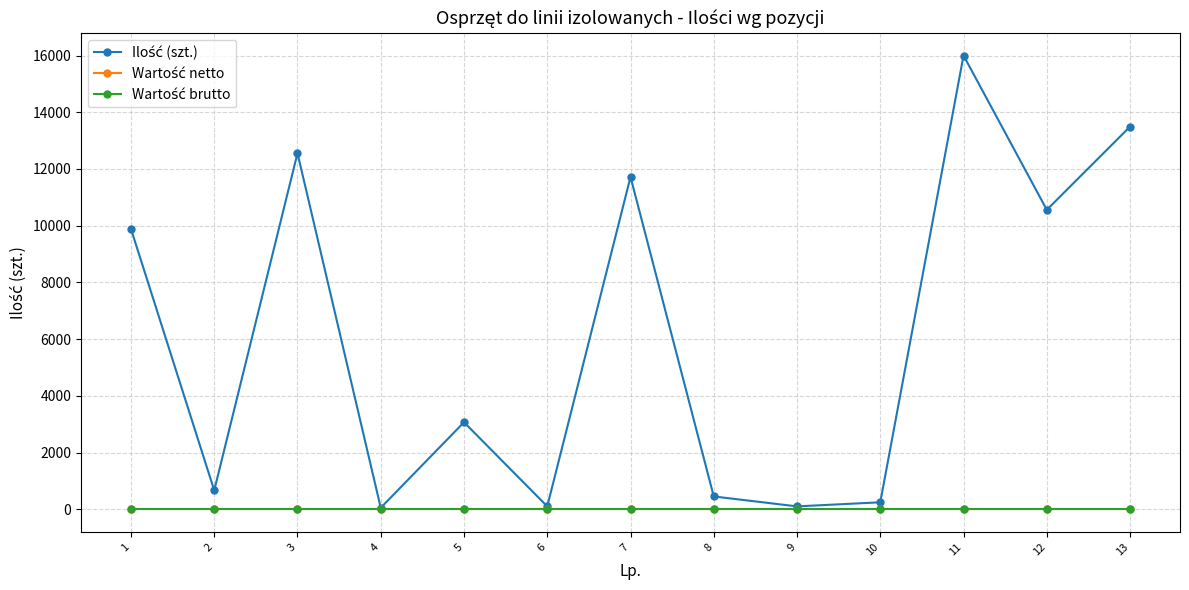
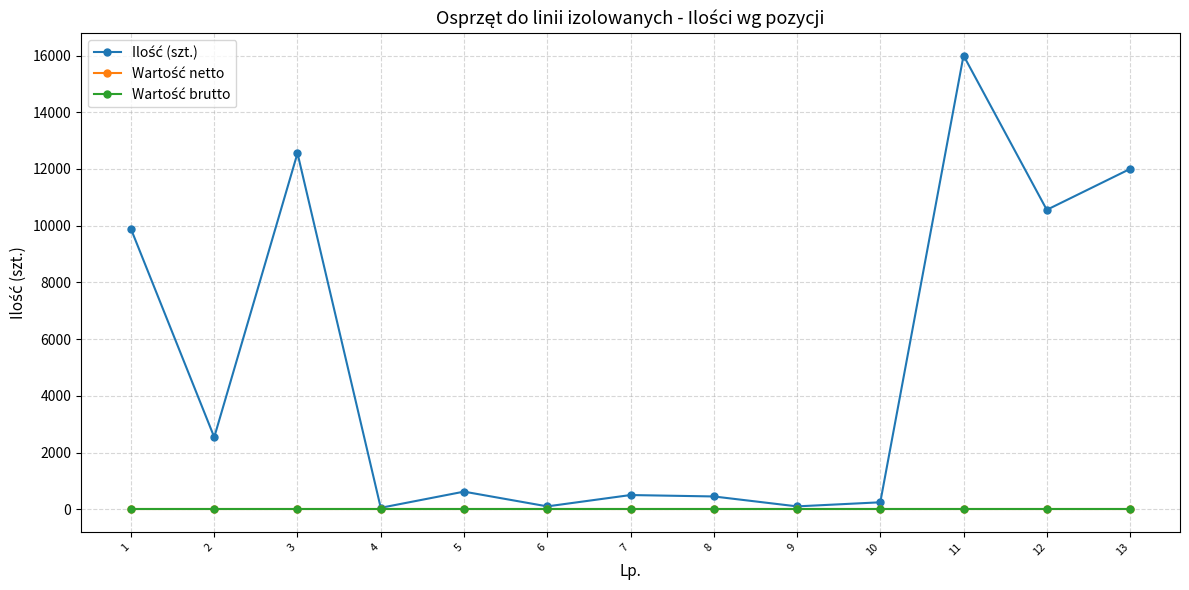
  {
    "Ilość (szt.)": {
      "1": 9900,
-     "2": 700,
+     "2": 2500,
      "3": 12600,
-     "5": 3100,
+     "5": 600,
      "6": 100,
-     "7": 11700,
+     "7": 500,
      "8": 500,
      "9": 100,
      "10": 200,
      "11": 16000,
      "12": 10600,
-     "13": 13500
+     "13": 12000
    },
    "Wartość brutto": {
      "1": 0,
      "2": 0,
      "3": 0,
      "5": 0,
      "6": 0,
      "7": 0,
      "8": 0,
      "9": 0,
      "10": 0,
      "11": 0,
      "12": 0,
      "13": 0
    }
  }
